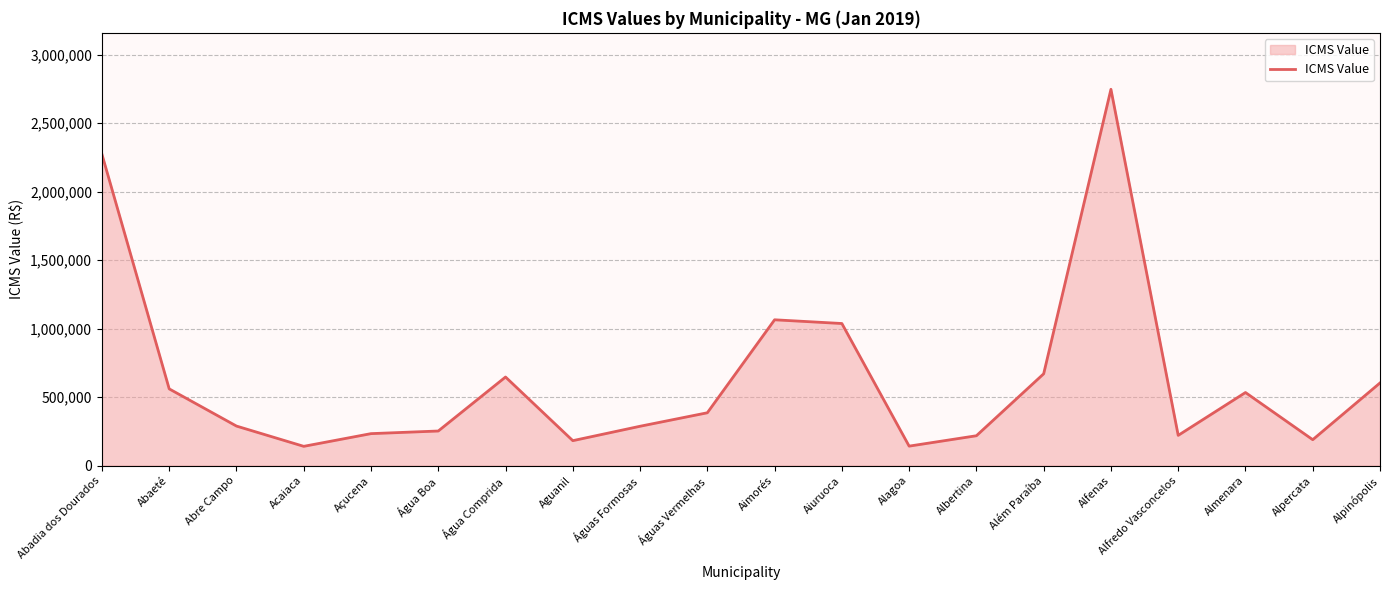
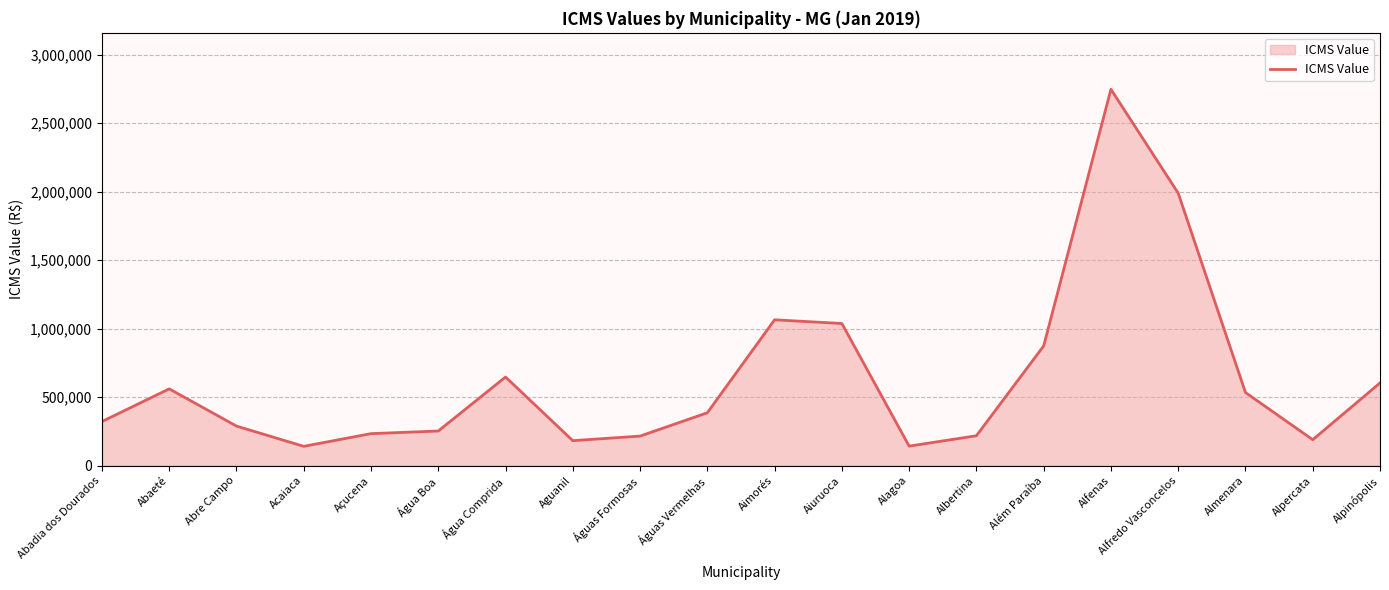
  {
-   "Abadia dos Dourados": "2,270,000",
+   "Abadia dos Dourados": "320,000",
    "Abaeté": "560,000",
    "Abre Campo": "290,000",
    "Acaiaca": "140,000",
    "Açucena": "230,000",
    "Água Boa": "250,000",
    "Água Comprida": "650,000",
    "Aguanil": "180,000",
-   "Águas Formosas": "290,000",
+   "Águas Formosas": "220,000",
    "Águas Vermelhas": "390,000",
    "Aimorés": "1,060,000",
    "Aiuruoca": "1,040,000",
    "Alagoa": "140,000",
    "Albertina": "220,000",
-   "Além Paraíba": "670,000",
+   "Além Paraíba": "870,000",
    "Alfenas": "2,750,000",
-   "Alfredo Vasconcelos": "220,000",
+   "Alfredo Vasconcelos": "1,990,000",
    "Almenara": "530,000",
    "Alpercata": "190,000",
    "Alpinópolis": "600,000"
  }
